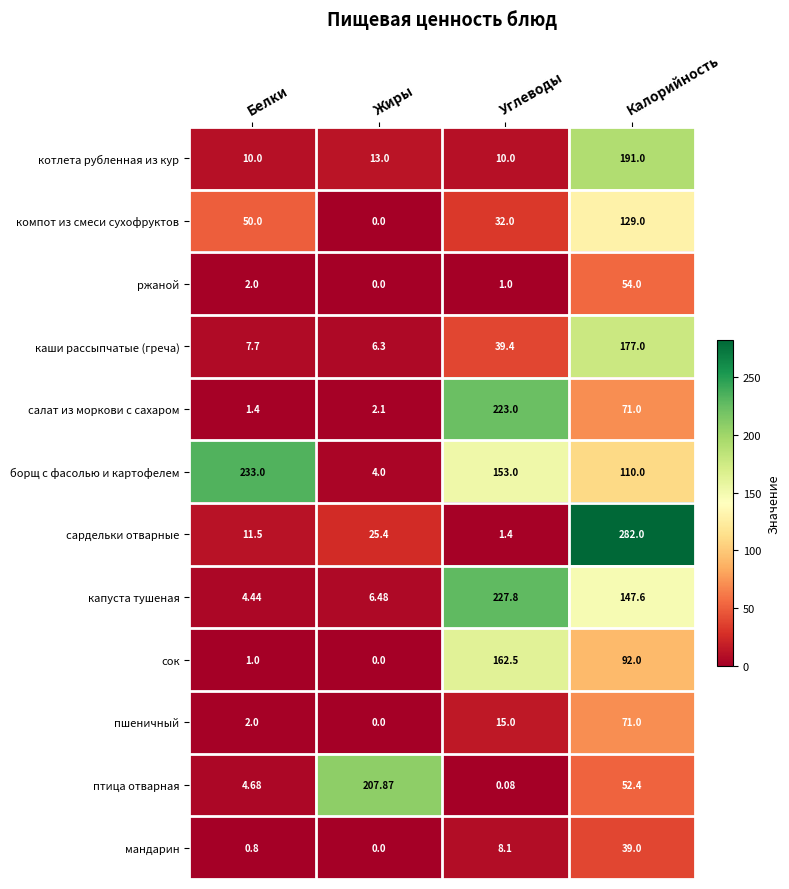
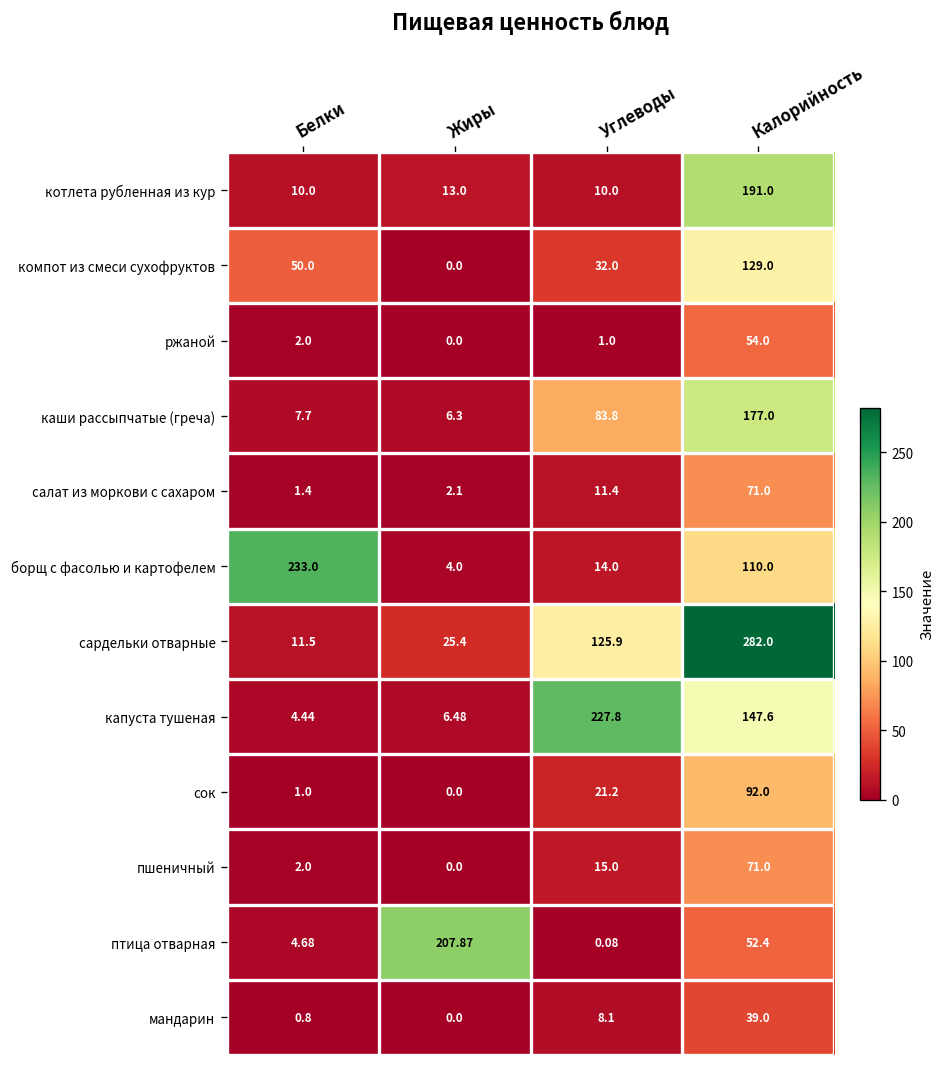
  {
    "котлета рубленная из кур": {
      "Белки": 10.0,
      "Жиры": 13.0,
      "Углеводы": 10.0,
      "Калорийность": 191.0
    },
    "компот из смеси сухофруктов": {
      "Белки": 50.0,
      "Жиры": 0.0,
      "Углеводы": 32.0,
      "Калорийность": 129.0
    },
    "ржаной": {
      "Белки": 2.0,
      "Жиры": 0.0,
      "Углеводы": 1.0,
      "Калорийность": 54.0
    },
    "каши рассыпчатые (греча)": {
      "Белки": 7.7,
      "Жиры": 6.3,
-     "Углеводы": 39.4,
+     "Углеводы": 83.8,
      "Калорийность": 177.0
    },
    "салат из моркови с сахаром": {
      "Белки": 1.4,
      "Жиры": 2.1,
-     "Углеводы": 223.0,
+     "Углеводы": 11.4,
      "Калорийность": 71.0
    },
    "борщ с фасолью и картофелем": {
      "Белки": 233.0,
      "Жиры": 4.0,
-     "Углеводы": 153.0,
+     "Углеводы": 14.0,
      "Калорийность": 110.0
    },
    "сардельки отварные": {
      "Белки": 11.5,
      "Жиры": 25.4,
-     "Углеводы": 1.4,
+     "Углеводы": 125.9,
      "Калорийность": 282.0
    },
    "капуста тушеная": {
      "Белки": 4.44,
      "Жиры": 6.48,
      "Углеводы": 227.8,
      "Калорийность": 147.6
    },
    "сок": {
      "Белки": 1.0,
      "Жиры": 0.0,
-     "Углеводы": 162.5,
+     "Углеводы": 21.2,
      "Калорийность": 92.0
    },
    "пшеничный": {
      "Белки": 2.0,
      "Жиры": 0.0,
      "Углеводы": 15.0,
      "Калорийность": 71.0
    },
    "птица отварная": {
      "Белки": 4.68,
      "Жиры": 207.87,
      "Углеводы": 0.08,
      "Калорийность": 52.4
    },
    "мандарин": {
      "Белки": 0.8,
      "Жиры": 0.0,
      "Углеводы": 8.1,
      "Калорийность": 39.0
    }
  }
